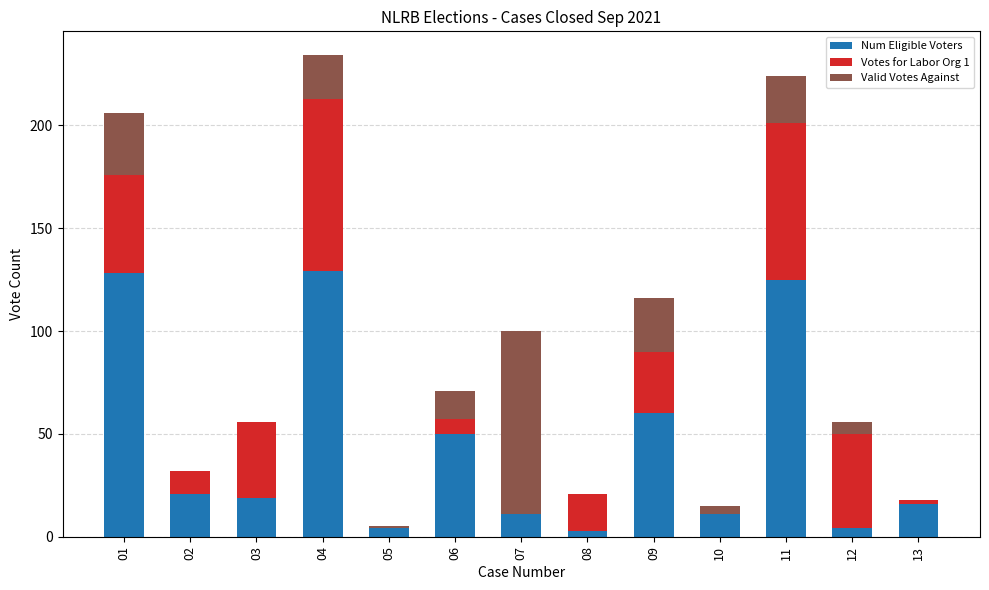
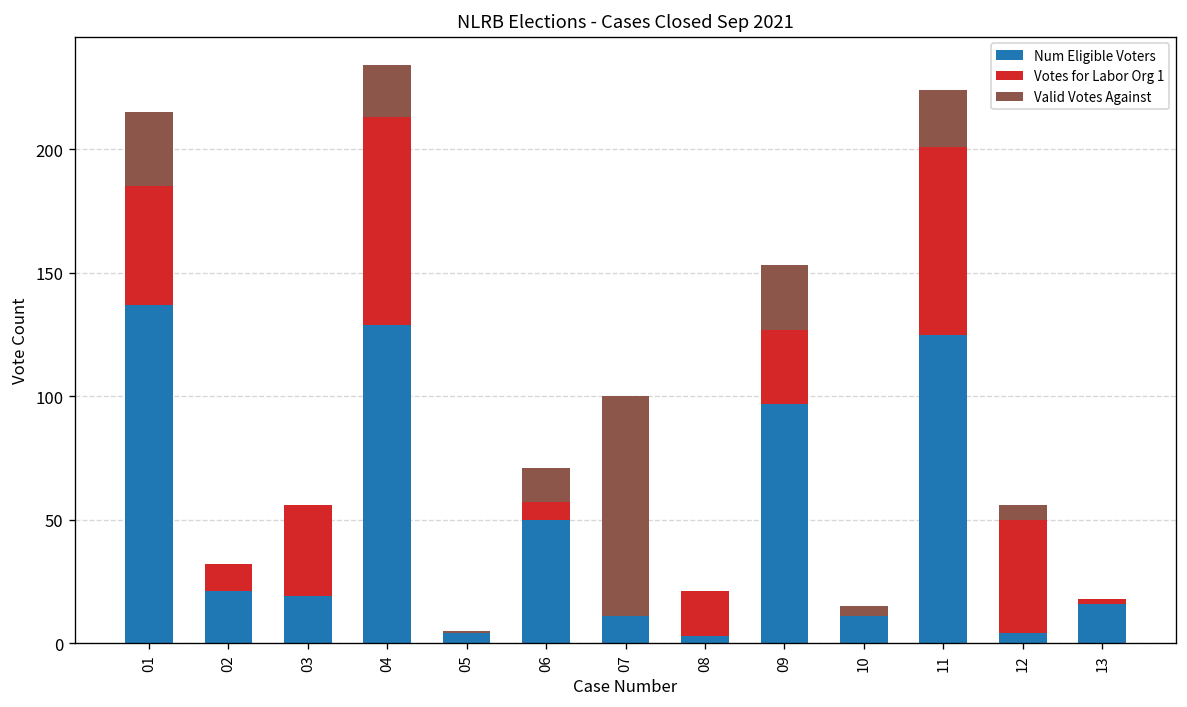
  {
    "Num Eligible Voters": {
-     "01": 128,
+     "01": 137,
      "02": 21,
      "03": 19,
      "04": 129,
      "05": 4,
      "06": 50,
      "07": 11,
      "08": 3,
-     "09": 60,
+     "09": 97,
      "10": 11,
      "11": 125,
      "12": 4,
      "13": 16
    },
    "Votes for Labor Org 1": {
      "01": 48,
      "02": 11,
      "03": 37,
      "04": 84,
      "05": 0,
      "06": 7,
      "07": 0,
      "08": 18,
      "09": 30,
      "10": 0,
      "11": 76,
      "12": 46,
      "13": 2
    },
    "Valid Votes Against": {
      "01": 30,
      "02": 0,
      "03": 0,
      "04": 21,
      "06": 14,
      "07": 89,
      "08": 0,
      "09": 26,
      "10": 4,
      "11": 23,
      "12": 6,
      "13": 0
    }
  }
